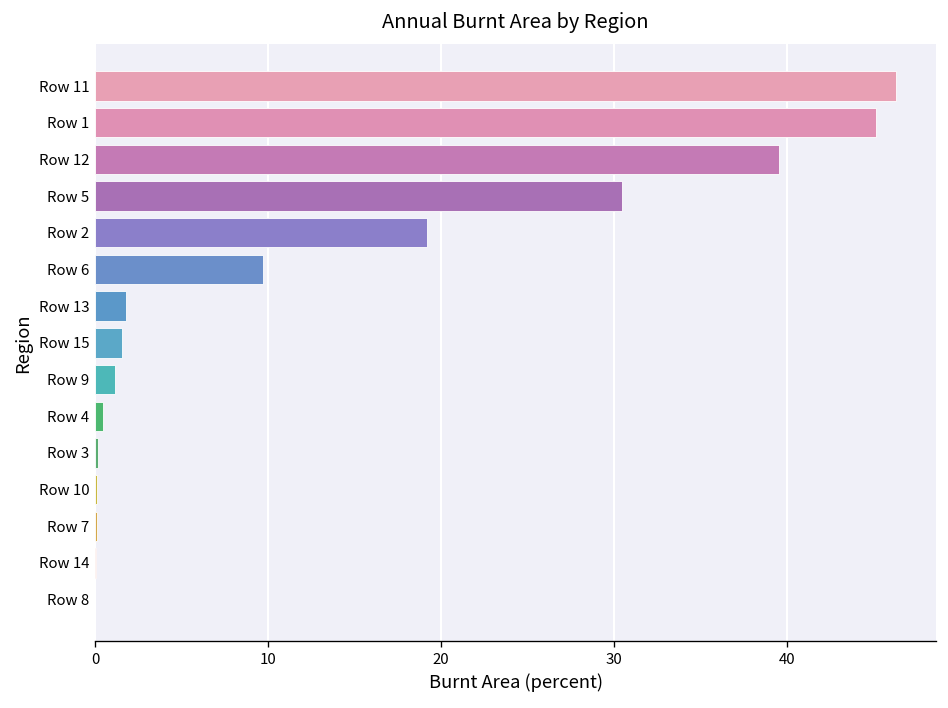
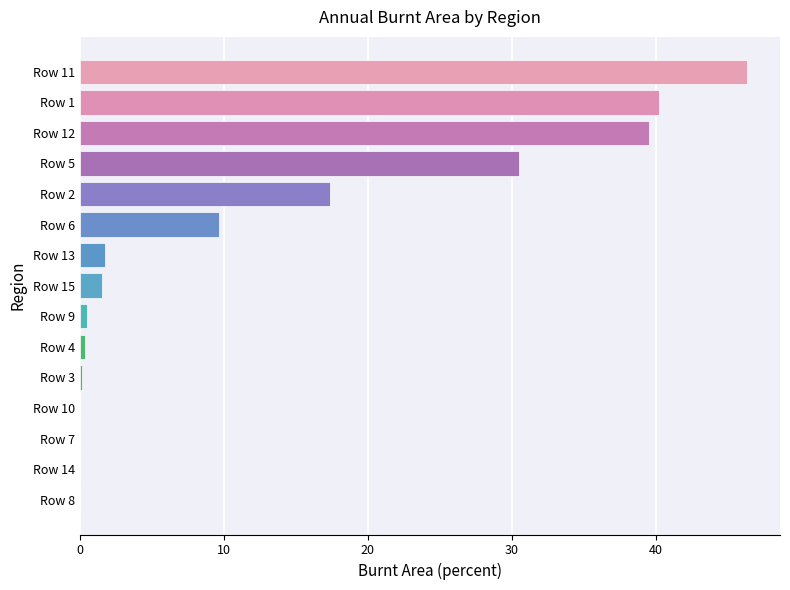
  {
    "Row 11": 46.3,
-   "Row 1": 45.2,
+   "Row 1": 40.2,
    "Row 12": 39.5,
    "Row 5": 30.5,
-   "Row 2": 19.2,
+   "Row 2": 17.4,
    "Row 6": 9.7,
    "Row 13": 1.8,
    "Row 15": 1.5,
-   "Row 9": 1.2,
+   "Row 9": 0.5,
    "Row 4": 0.4,
    "Row 8": 0.0
  }
